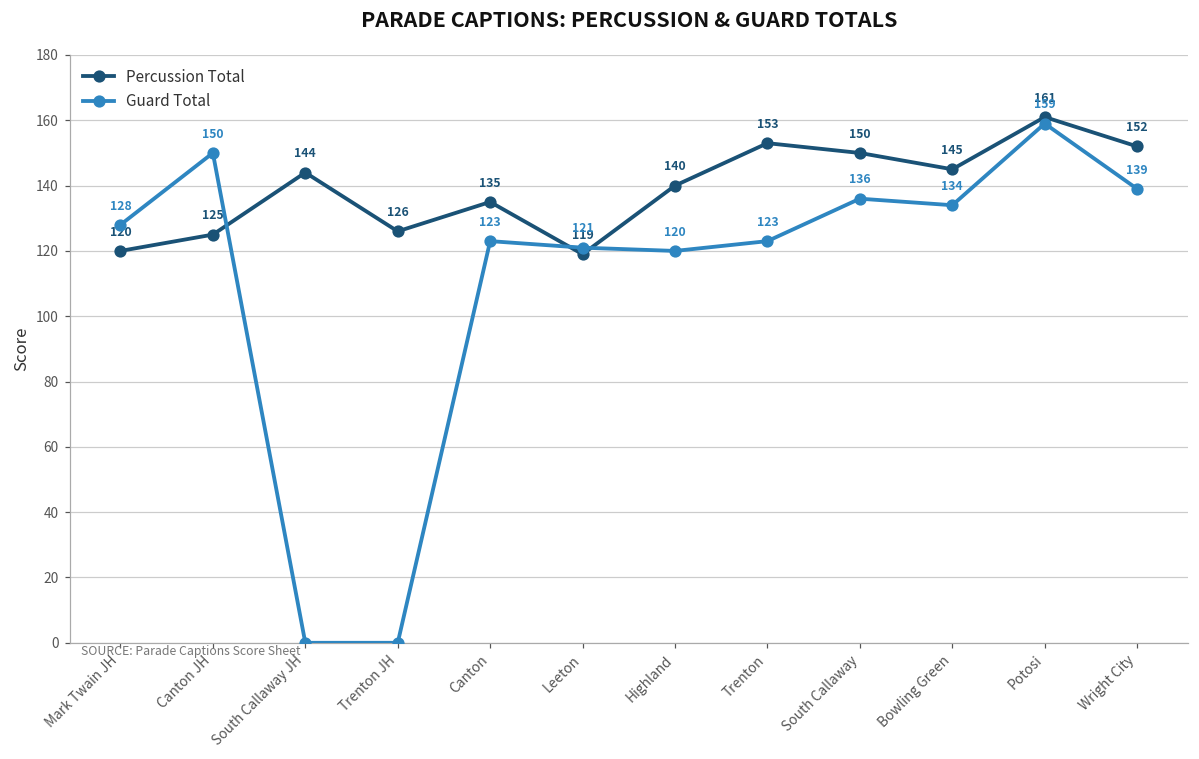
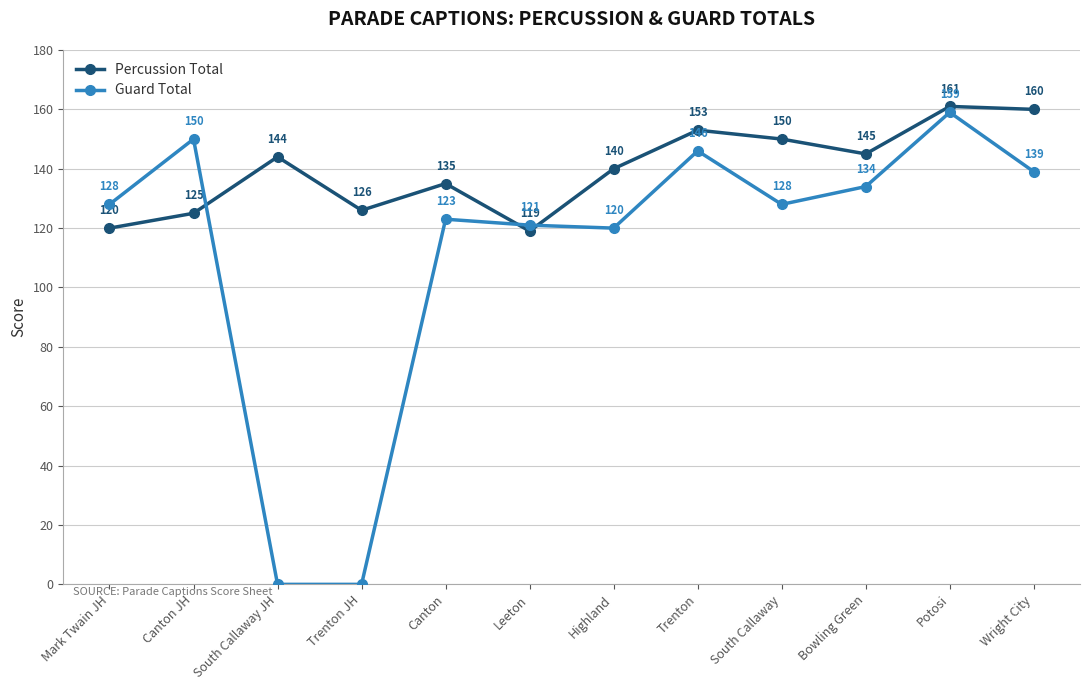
  {
    "Percussion Total": {
      "Canton JH": 125,
      "South Callaway JH": 144,
      "Trenton JH": 126,
      "Canton": 135,
      "Highland": 140,
      "Trenton": 153,
      "South Callaway": 150,
      "Bowling Green": 145,
-     "Wright City": 152
+     "Wright City": 160
    },
    "Guard Total": {
      "Mark Twain JH": 128,
      "Canton JH": 150,
      "Canton": 123,
      "Highland": 120,
-     "Trenton": 123,
-     "South Callaway": 136,
+     "Trenton": 146,
+     "South Callaway": 128,
      "Bowling Green": 134,
      "Wright City": 139
    }
  }
